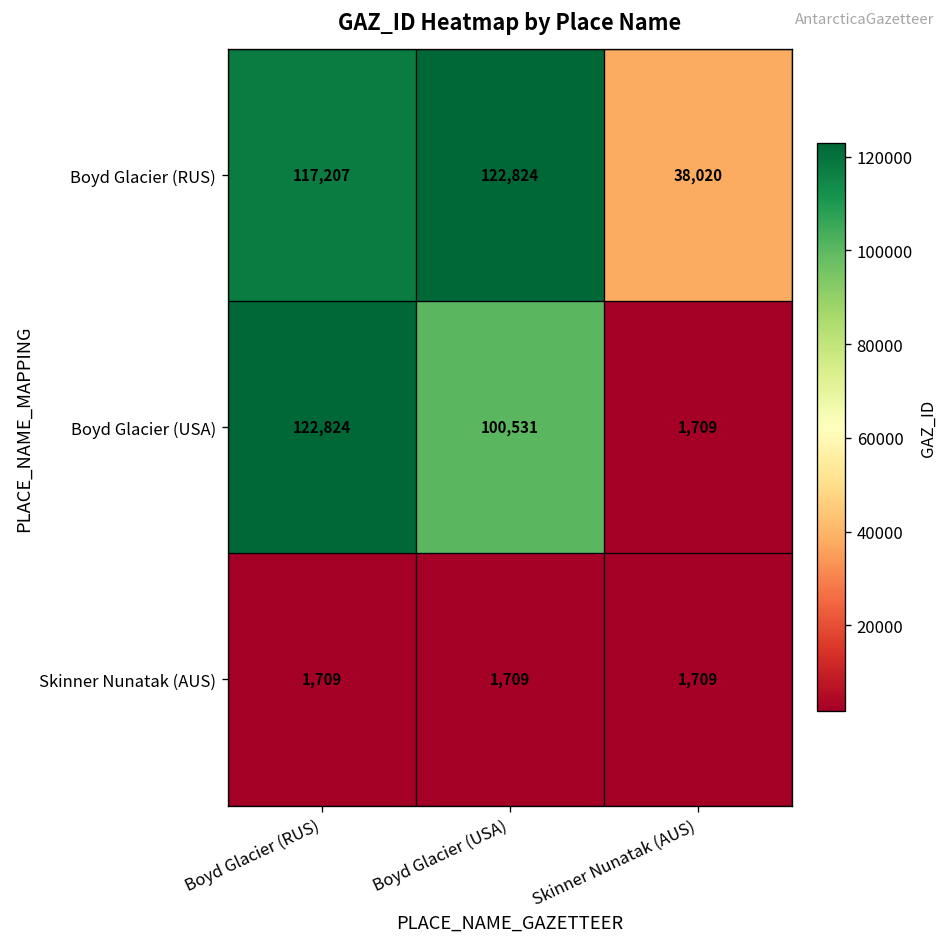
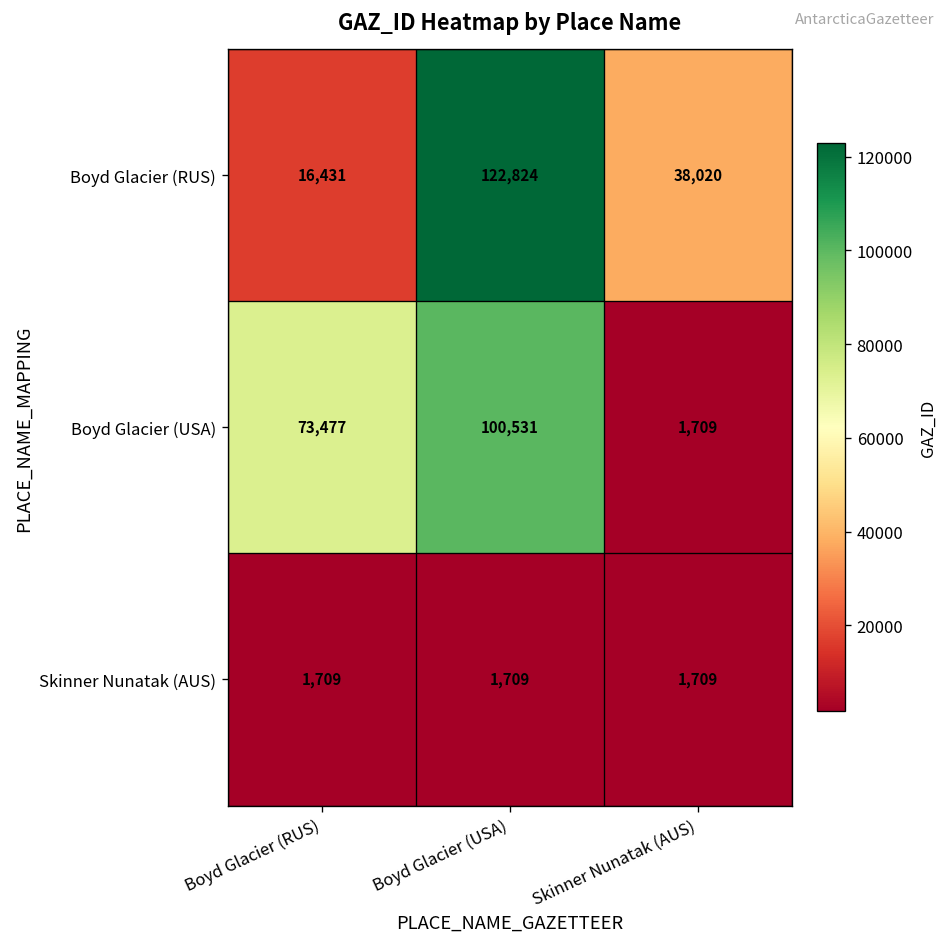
  {
    "Boyd Glacier (RUS)": {
-     "Boyd Glacier (RUS)": "117,207",
+     "Boyd Glacier (RUS)": "16,431",
      "Boyd Glacier (USA)": "122,824",
      "Skinner Nunatak (AUS)": "38,020"
    },
    "Boyd Glacier (USA)": {
-     "Boyd Glacier (RUS)": "122,824",
+     "Boyd Glacier (RUS)": "73,477",
      "Boyd Glacier (USA)": "100,531",
      "Skinner Nunatak (AUS)": "1,709"
    },
    "Skinner Nunatak (AUS)": {
      "Boyd Glacier (RUS)": "1,709",
      "Boyd Glacier (USA)": "1,709",
      "Skinner Nunatak (AUS)": "1,709"
    }
  }
